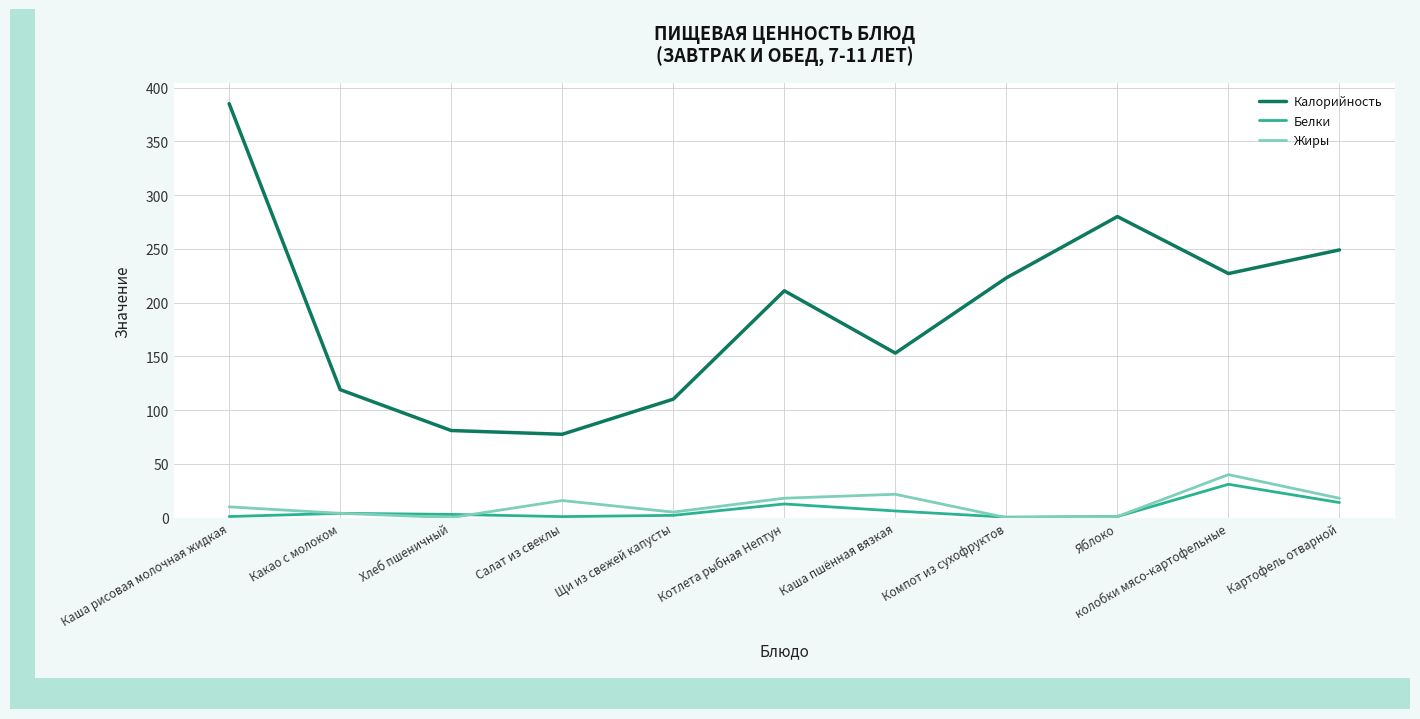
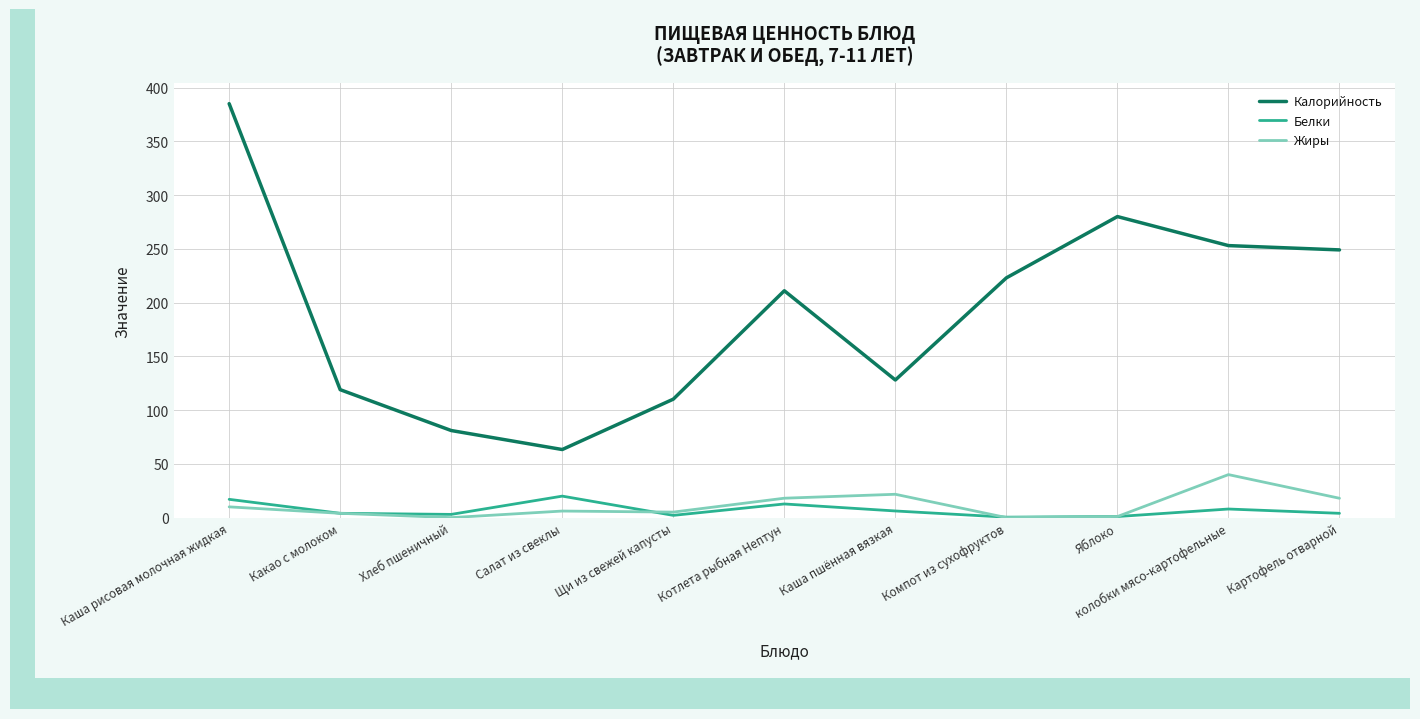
  {
    "Калорийность": {
      "Каша рисовая молочная жидкая": 385,
      "Какао с молоком": 119,
      "Хлеб пшеничный": 81,
-     "Салат из свеклы": 78,
+     "Салат из свеклы": 63,
      "Щи из свежей капусты": 110,
      "Котлета рыбная Нептун": 211,
-     "Каша пшённая вязкая": 153,
+     "Каша пшённая вязкая": 128,
      "Компот из сухофруктов": 223,
      "Яблоко": 280,
-     "колобки мясо-картофельные": 227,
+     "колобки мясо-картофельные": 253,
      "Картофель отварной": 249
    },
    "Белки": {
-     "Каша рисовая молочная жидкая": 1,
+     "Каша рисовая молочная жидкая": 17,
      "Хлеб пшеничный": 3,
-     "Салат из свеклы": 1,
+     "Салат из свеклы": 20,
      "Щи из свежей капусты": 2,
      "Котлета рыбная Нептун": 13,
      "Каша пшённая вязкая": 6,
-     "колобки мясо-картофельные": 31,
-     "Картофель отварной": 14
+     "колобки мясо-картофельные": 8,
+     "Картофель отварной": 4
    },
    "Жиры": {
      "Каша рисовая молочная жидкая": 10,
      "Хлеб пшеничный": 0,
-     "Салат из свеклы": 16,
+     "Салат из свеклы": 6,
      "Щи из свежей капусты": 5,
      "Котлета рыбная Нептун": 18,
      "Каша пшённая вязкая": 22,
      "колобки мясо-картофельные": 40,
      "Картофель отварной": 18
    }
  }
